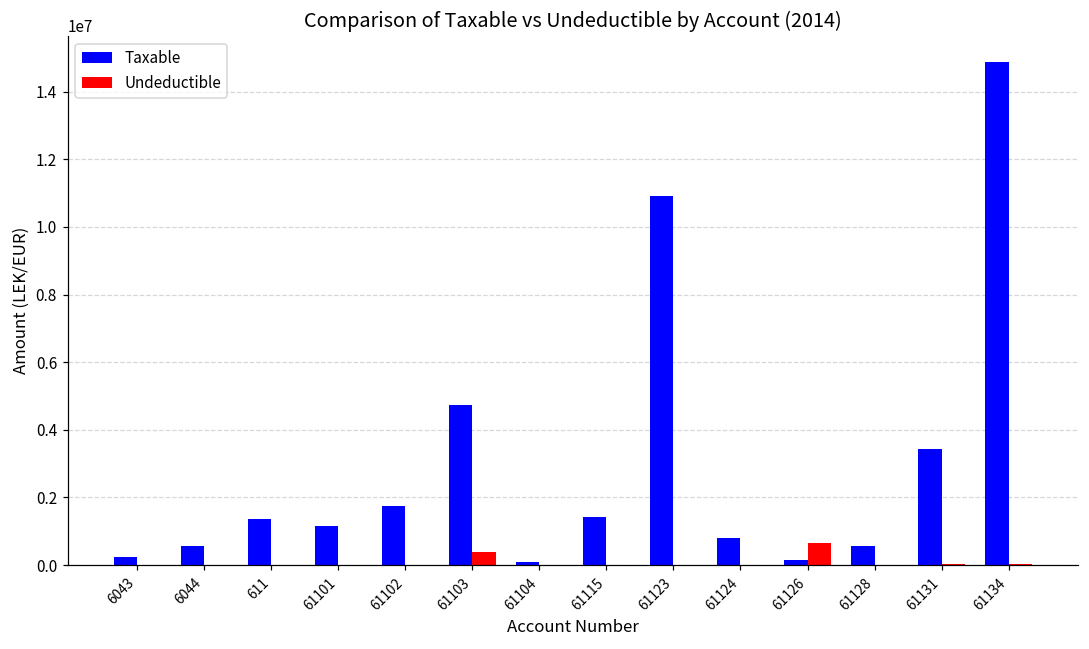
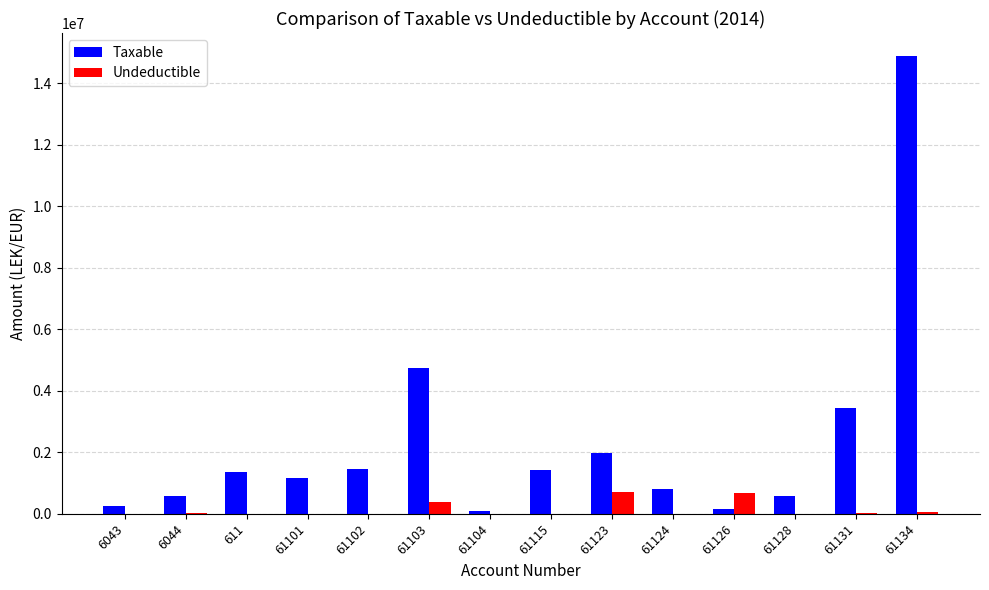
  {
    "Taxable": {
      "6043": 300000,
      "6044": 600000,
      "611": 1400000,
      "61101": 1100000,
-     "61102": 1700000,
+     "61102": 1400000,
      "61103": 4700000,
      "61104": 100000,
      "61115": 1400000,
-     "61123": 10900000,
+     "61123": 2000000,
      "61124": 800000,
      "61126": 200000,
      "61128": 600000,
      "61131": 3400000,
      "61134": 14900000
    },
    "Undeductible": {
      "6043": 0,
      "611": 0,
      "61101": 0,
      "61102": 0,
      "61103": 400000,
      "61104": 0,
-     "61123": 0,
+     "61123": 700000,
      "61124": 0,
      "61126": 700000,
      "61128": 0
    }
  }
